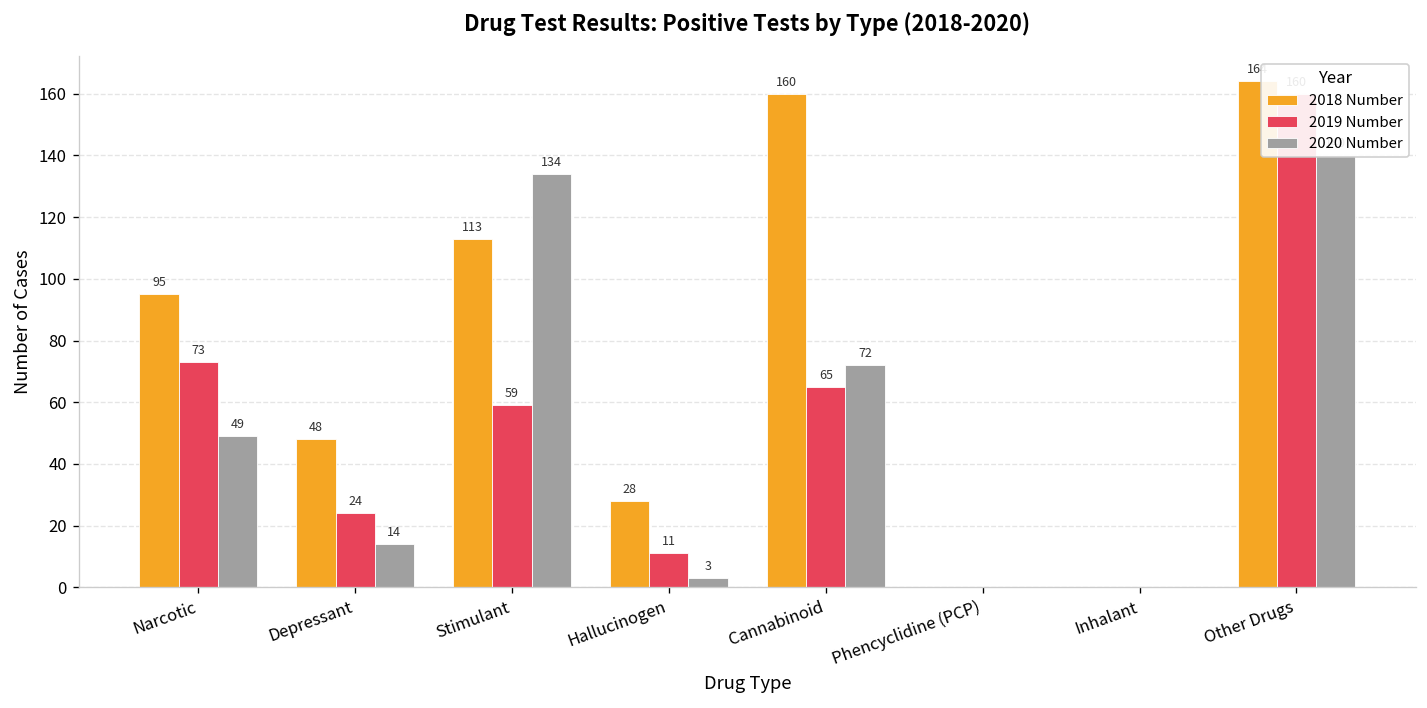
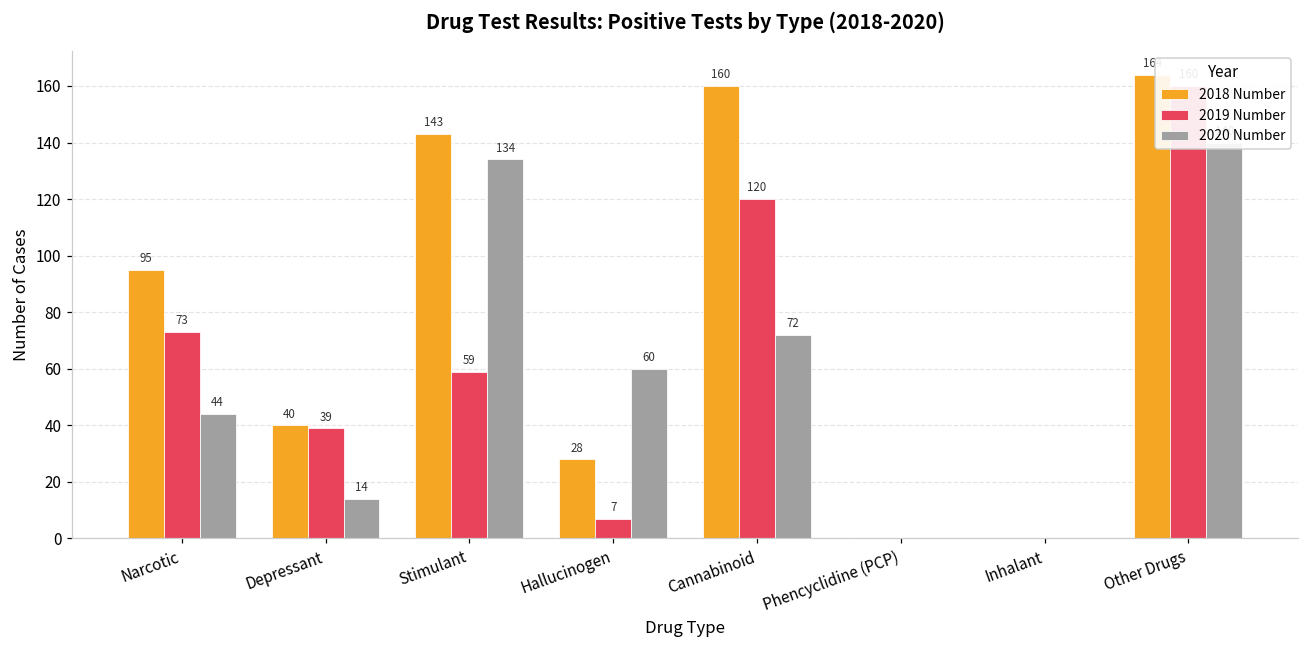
  {
    "2018 Number": {
      "Narcotic": 95,
-     "Depressant": 48,
-     "Stimulant": 113,
+     "Depressant": 40,
+     "Stimulant": 143,
      "Hallucinogen": 28,
      "Cannabinoid": 160
    },
    "2019 Number": {
      "Narcotic": 73,
-     "Depressant": 24,
+     "Depressant": 39,
      "Stimulant": 59,
-     "Hallucinogen": 11,
-     "Cannabinoid": 65
+     "Hallucinogen": 7,
+     "Cannabinoid": 120
    },
    "2020 Number": {
-     "Narcotic": 49,
+     "Narcotic": 44,
      "Depressant": 14,
      "Stimulant": 134,
-     "Hallucinogen": 3,
+     "Hallucinogen": 60,
      "Cannabinoid": 72
    }
  }
